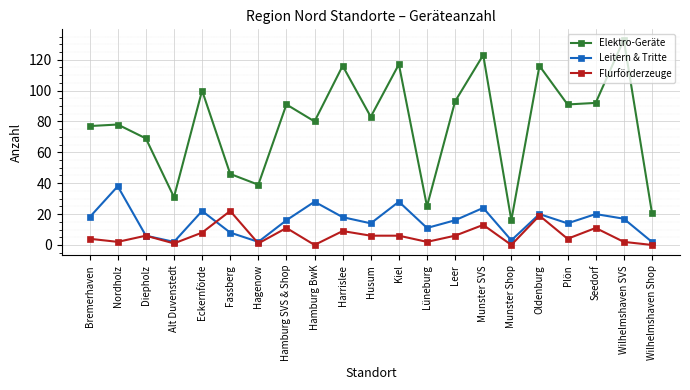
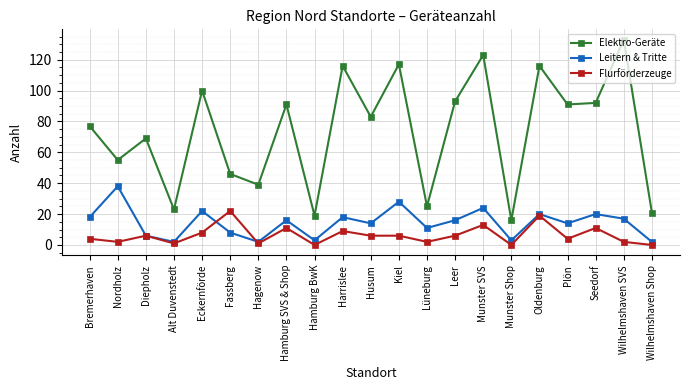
  {
    "Elektro-Geräte": {
      "Bremerhaven": 77,
-     "Nordholz": 78,
+     "Nordholz": 55,
      "Diepholz": 69,
-     "Alt Duvenstedt": 31,
+     "Alt Duvenstedt": 23,
      "Eckernförde": 100,
      "Fassberg": 46,
      "Hagenow": 39,
      "Hamburg SVS & Shop": 91,
-     "Hamburg BwK": 80,
+     "Hamburg BwK": 19,
      "Harrislee": 116,
      "Husum": 83,
      "Kiel": 117,
      "Lüneburg": 25,
      "Leer": 93,
      "Munster SVS": 123,
      "Munster Shop": 16,
      "Oldenburg": 116,
      "Plön": 91,
      "Seedorf": 92,
      "Wilhelmshaven Shop": 21
    },
    "Leitern & Tritte": {
      "Bremerhaven": 18,
      "Nordholz": 38,
      "Eckernförde": 22,
      "Fassberg": 8,
      "Hamburg SVS & Shop": 16,
-     "Hamburg BwK": 28,
+     "Hamburg BwK": 3,
      "Harrislee": 18,
      "Husum": 14,
      "Kiel": 28,
      "Lüneburg": 11,
      "Leer": 16,
      "Munster SVS": 24,
      "Munster Shop": 3,
      "Plön": 14,
      "Seedorf": 20,
      "Wilhelmshaven SVS": 17,
      "Wilhelmshaven Shop": 2
    },
    "Flurförderzeuge": {
      "Bremerhaven": 4,
      "Nordholz": 2,
      "Eckernförde": 8,
      "Fassberg": 22,
      "Hamburg SVS & Shop": 11,
      "Hamburg BwK": 0,
      "Harrislee": 9,
      "Husum": 6,
      "Kiel": 6,
      "Lüneburg": 2,
      "Leer": 6,
      "Munster SVS": 13,
      "Munster Shop": 0,
      "Plön": 4,
      "Seedorf": 11,
      "Wilhelmshaven SVS": 2,
      "Wilhelmshaven Shop": 0
    }
  }
